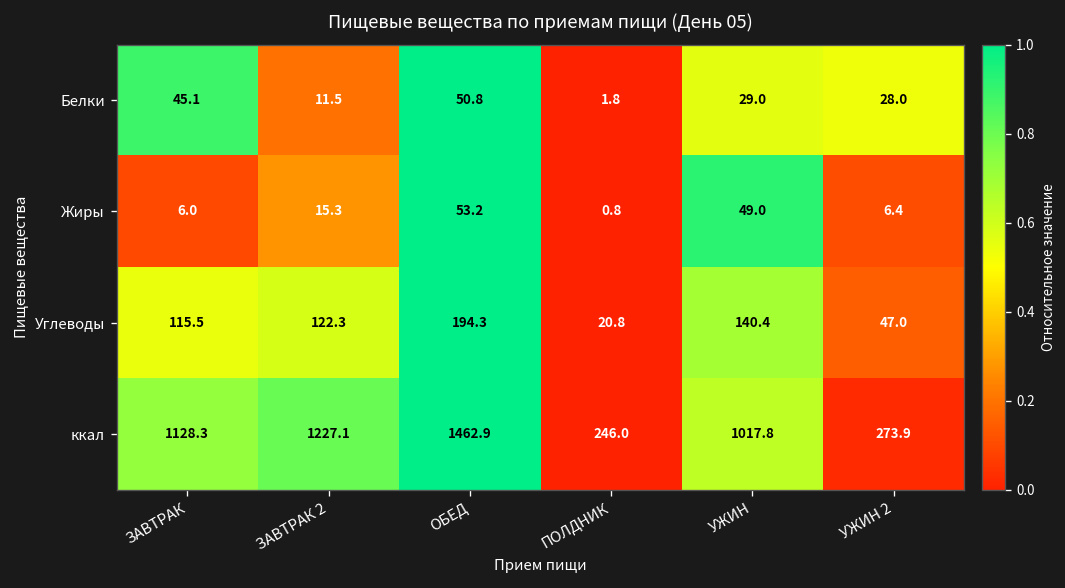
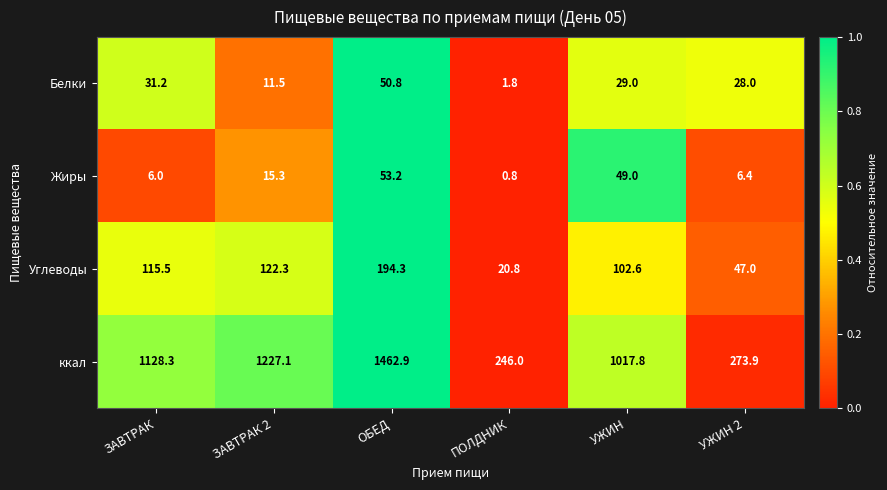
  {
    "Белки": {
-     "ЗАВТРАК": 45.1,
+     "ЗАВТРАК": 31.2,
      "ЗАВТРАК 2": 11.5,
      "ОБЕД": 50.8,
      "ПОЛДНИК": 1.8,
      "УЖИН": 29.0,
      "УЖИН 2": 28.0
    },
    "Жиры": {
      "ЗАВТРАК": 6.0,
      "ЗАВТРАК 2": 15.3,
      "ОБЕД": 53.2,
      "ПОЛДНИК": 0.8,
      "УЖИН": 49.0,
      "УЖИН 2": 6.4
    },
    "Углеводы": {
      "ЗАВТРАК": 115.5,
      "ЗАВТРАК 2": 122.3,
      "ОБЕД": 194.3,
      "ПОЛДНИК": 20.8,
-     "УЖИН": 140.4,
+     "УЖИН": 102.6,
      "УЖИН 2": 47.0
    },
    "ккал": {
      "ЗАВТРАК": 1128.3,
      "ЗАВТРАК 2": 1227.1,
      "ОБЕД": 1462.9,
      "ПОЛДНИК": 246.0,
      "УЖИН": 1017.8,
      "УЖИН 2": 273.9
    }
  }
